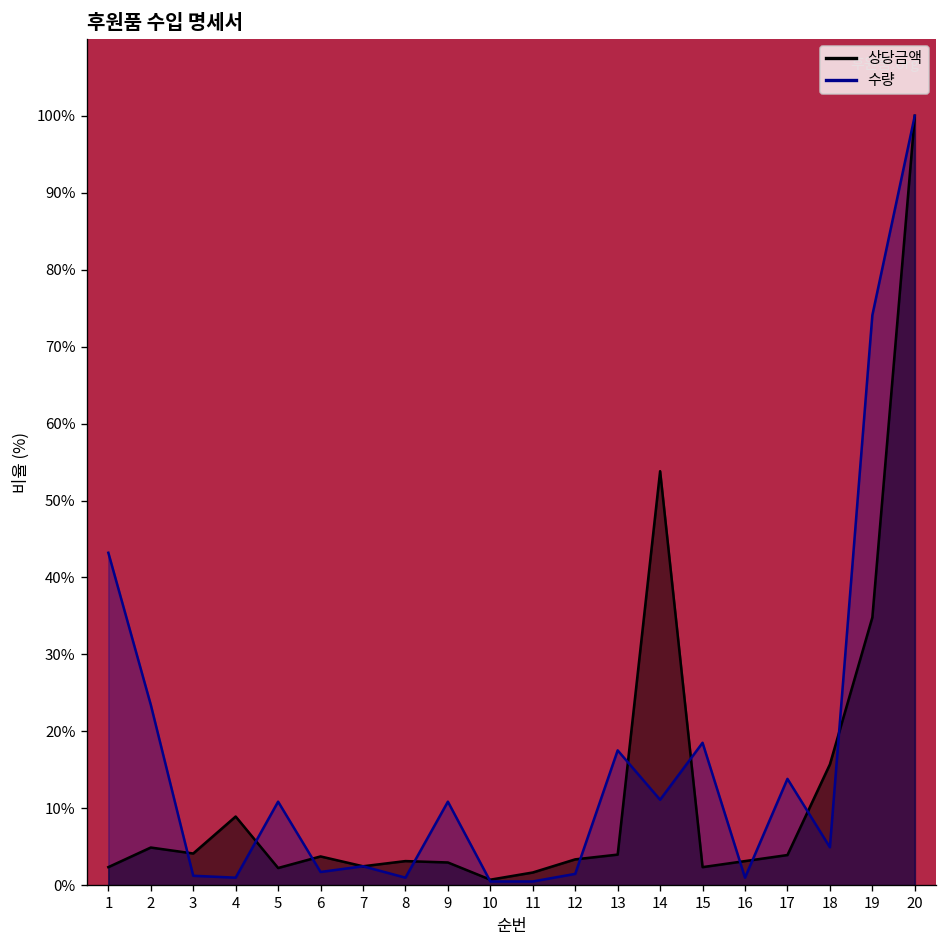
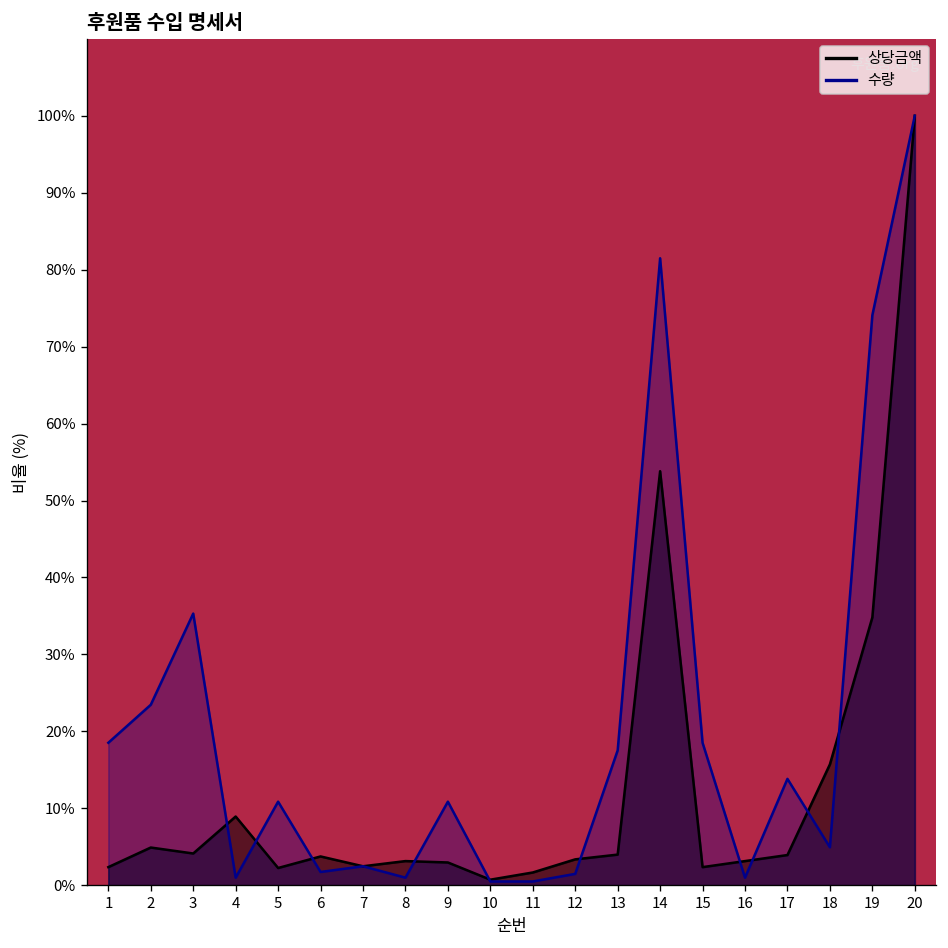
  {
    "상당금액": {
      "1": "2%",
      "2": "5%",
      "3": "4%",
      "4": "9%",
      "5": "2%",
      "6": "4%",
      "8": "3%",
      "9": "3%",
      "11": "2%",
      "12": "3%",
      "13": "4%",
      "14": "54%",
      "15": "2%",
      "16": "3%",
      "17": "4%",
      "18": "16%",
      "19": "35%"
    },
    "수량": {
-     "1": "43%",
+     "1": "19%",
      "2": "23%",
-     "3": "1%",
+     "3": "35%",
      "4": "1%",
      "5": "11%",
      "6": "2%",
      "8": "1%",
      "9": "11%",
      "11": "0%",
      "12": "1%",
      "13": "18%",
-     "14": "11%",
+     "14": "81%",
      "15": "19%",
      "16": "1%",
      "17": "14%",
      "18": "5%",
      "19": "74%"
    }
  }
